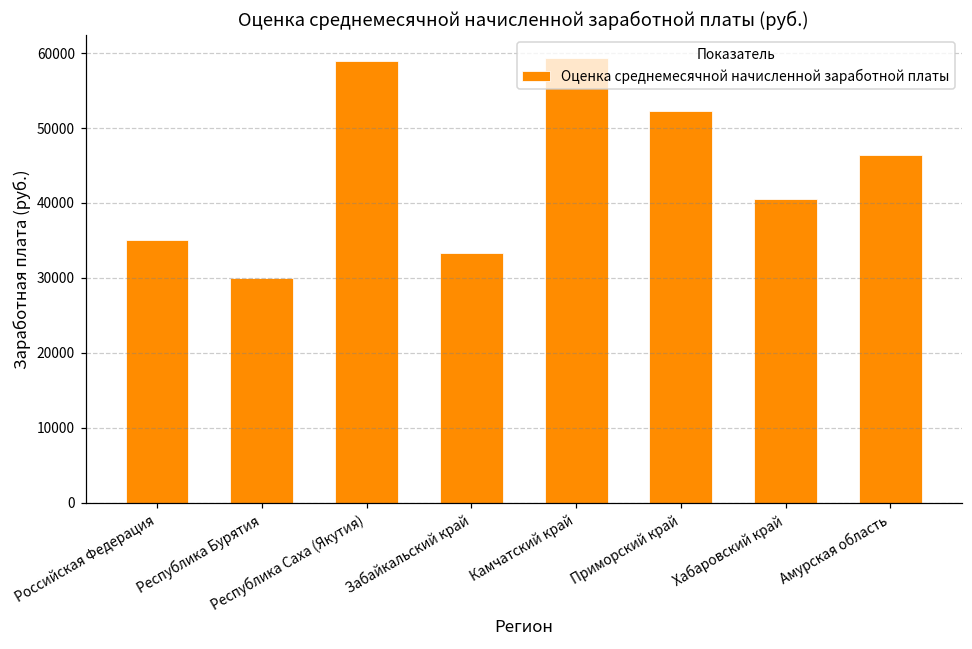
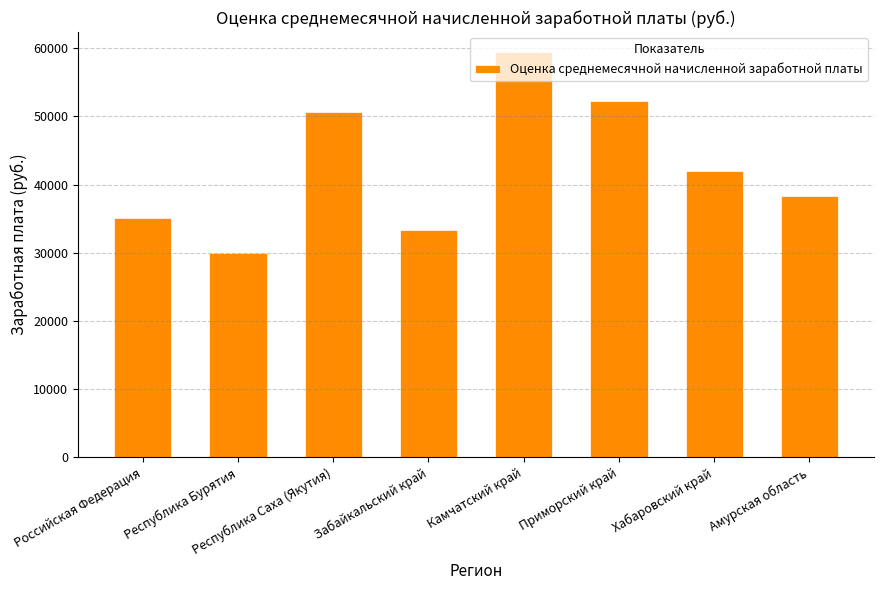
  {
    "Российская Федерация": 35000,
    "Республика Бурятия": 30000,
-   "Республика Саха (Якутия)": 59000,
+   "Республика Саха (Якутия)": 51000,
    "Забайкальский край": 33000,
    "Приморский край": 52000,
-   "Хабаровский край": 41000,
-   "Амурская область": 46000
+   "Хабаровский край": 42000,
+   "Амурская область": 38000
  }
